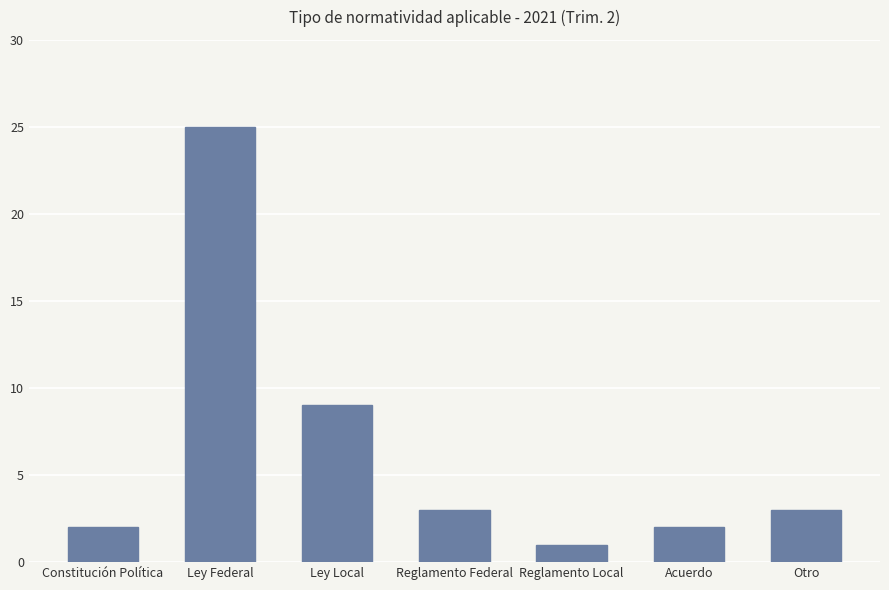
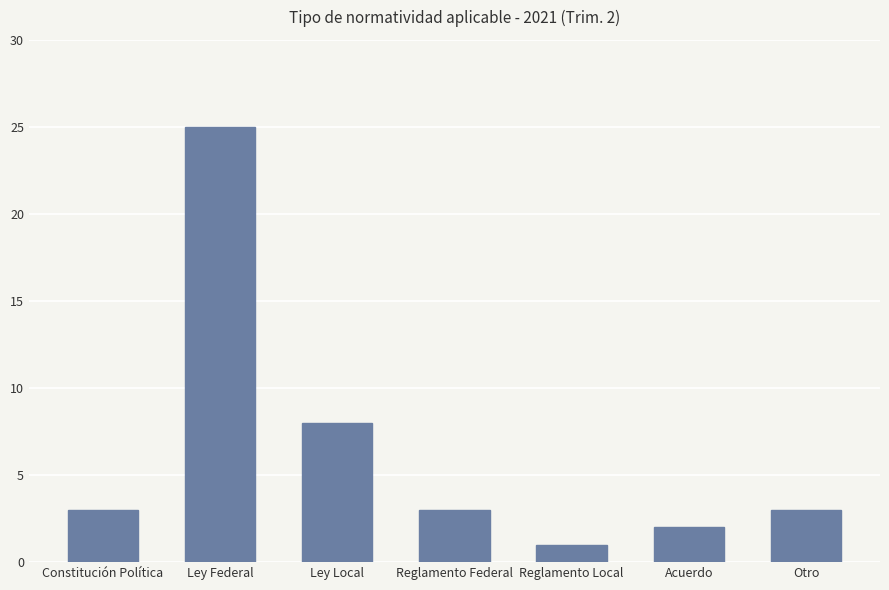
  {
-   "Constitución Política": 2,
+   "Constitución Política": 3,
    "Ley Federal": 25,
-   "Ley Local": 9,
+   "Ley Local": 8,
    "Reglamento Federal": 3,
    "Reglamento Local": 1,
    "Acuerdo": 2,
    "Otro": 3
  }
